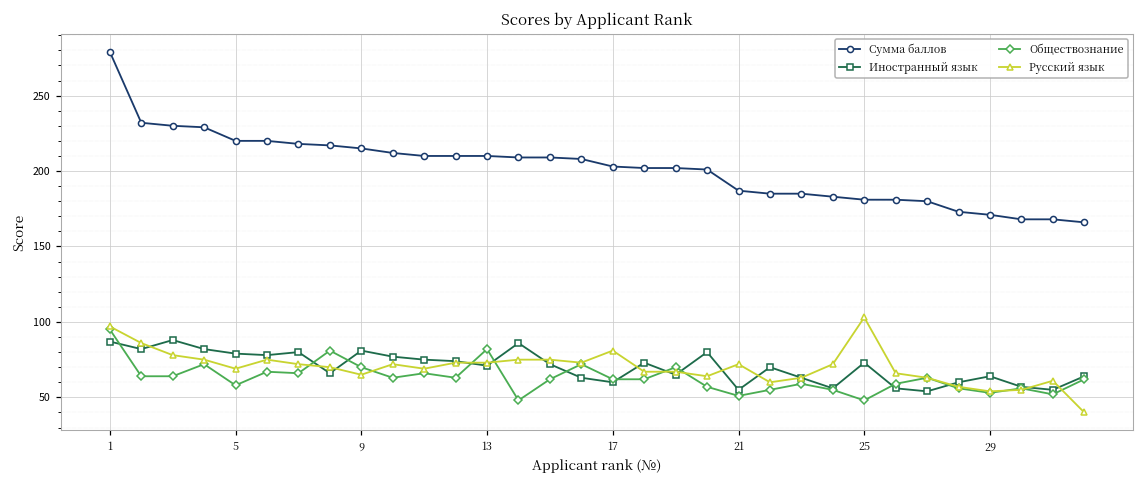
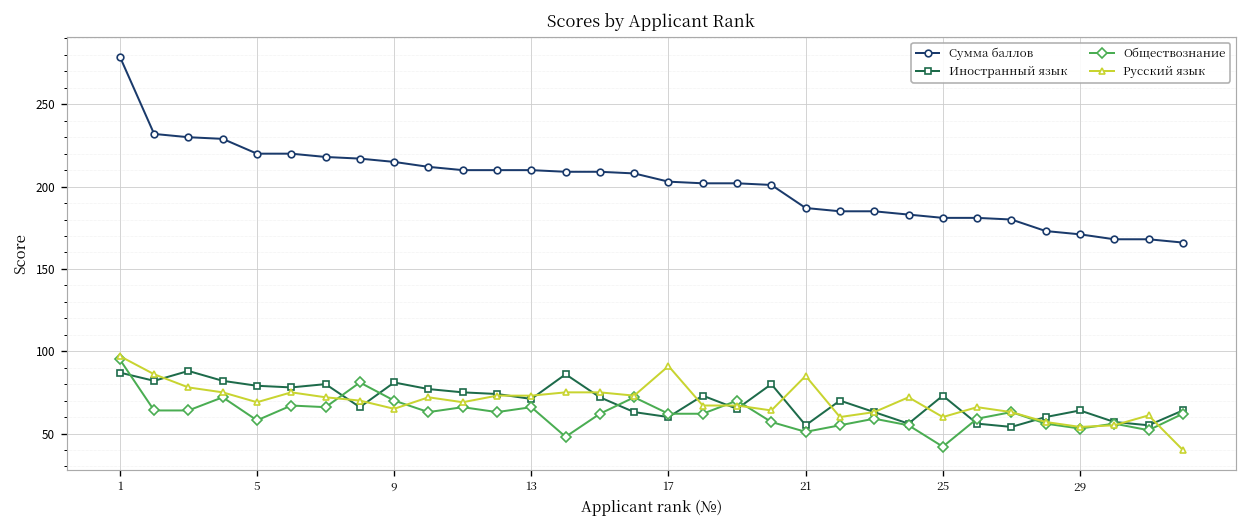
  {
    "Обществознание": {
      "1": 95,
      "5": 58,
      "9": 70,
-     "13": 82,
+     "13": 66,
      "17": 62,
      "21": 51,
-     "25": 48
+     "25": 42
    },
    "Русский язык": {
      "1": 97,
      "5": 69,
      "9": 65,
      "13": 73,
-     "17": 81,
-     "21": 72,
-     "25": 103
+     "17": 91,
+     "21": 85,
+     "25": 60
    }
  }
